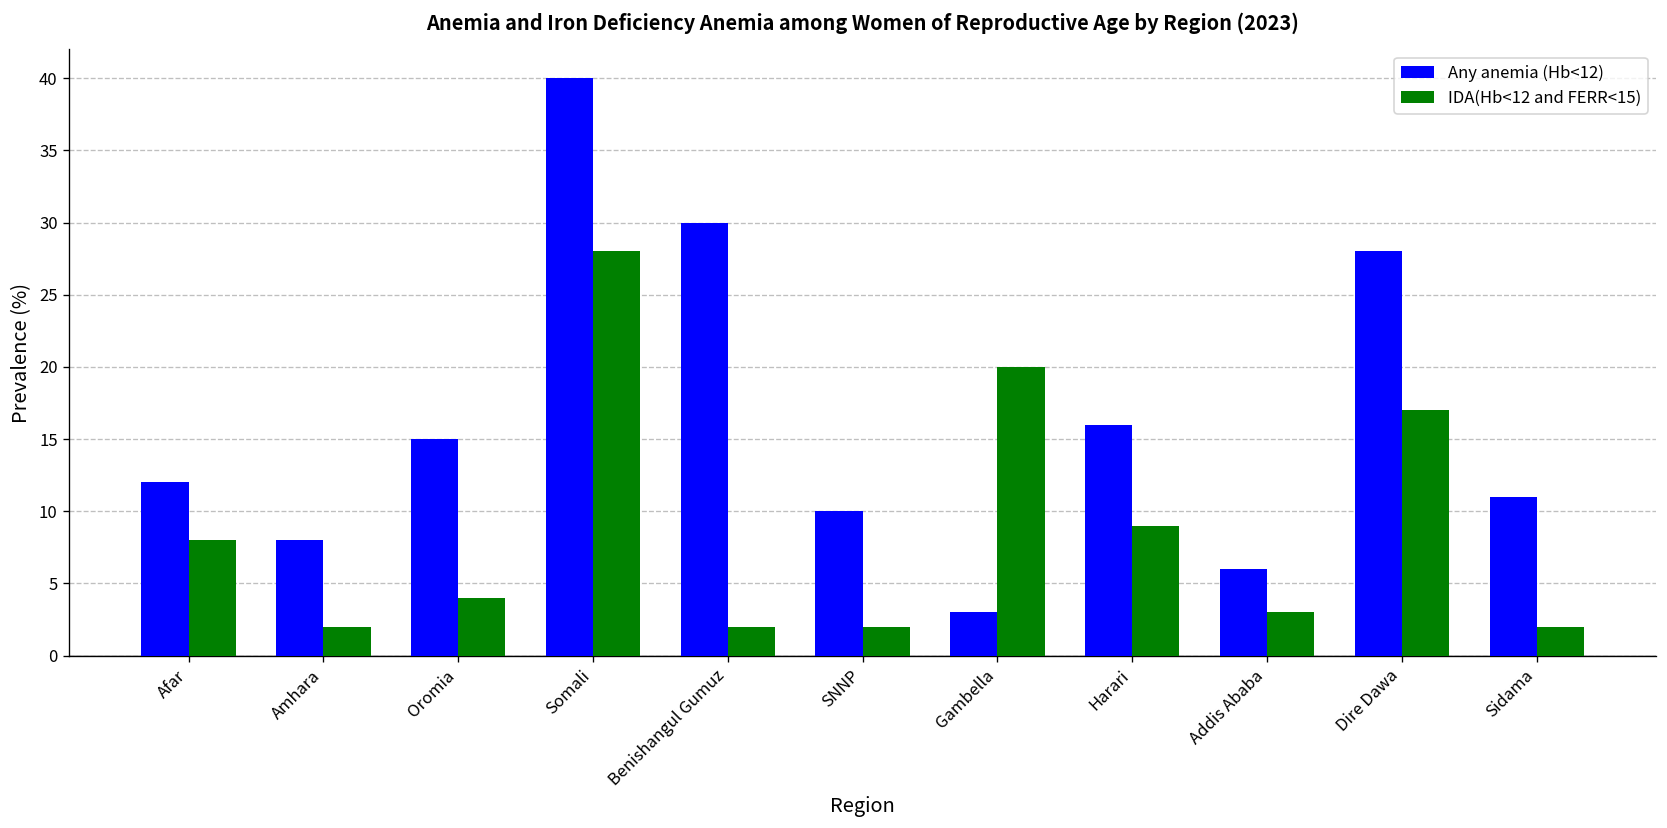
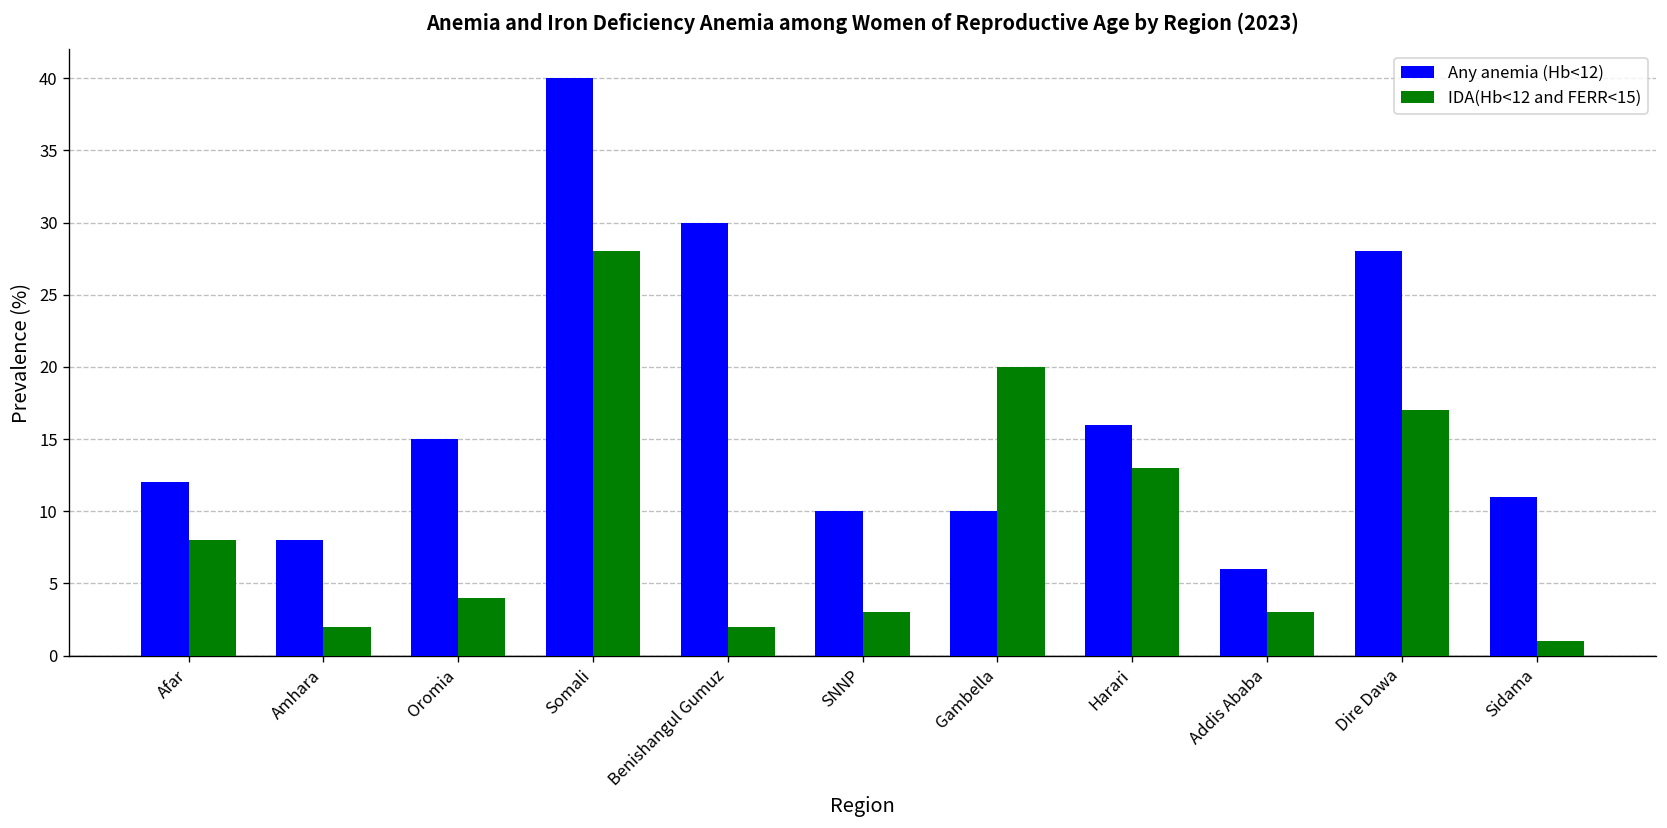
  {
    "Any anemia (Hb<12)": {
      "Afar": 12,
      "Amhara": 8,
      "Oromia": 15,
      "Somali": 40,
      "Benishangul Gumuz": 30,
      "SNNP": 10,
-     "Gambella": 3,
+     "Gambella": 10,
      "Harari": 16,
      "Addis Ababa": 6,
      "Dire Dawa": 28,
      "Sidama": 11
    },
    "IDA(Hb<12 and FERR<15)": {
      "Afar": 8,
      "Amhara": 2,
      "Oromia": 4,
      "Somali": 28,
      "Benishangul Gumuz": 2,
-     "SNNP": 2,
+     "SNNP": 3,
      "Gambella": 20,
-     "Harari": 9,
+     "Harari": 13,
      "Addis Ababa": 3,
      "Dire Dawa": 17,
-     "Sidama": 2
+     "Sidama": 1
    }
  }
